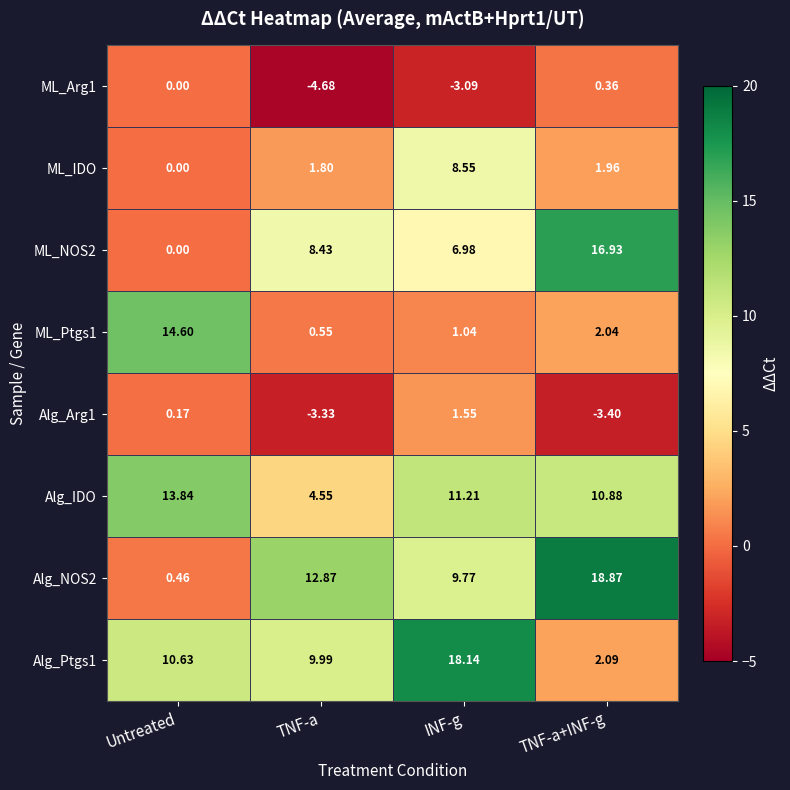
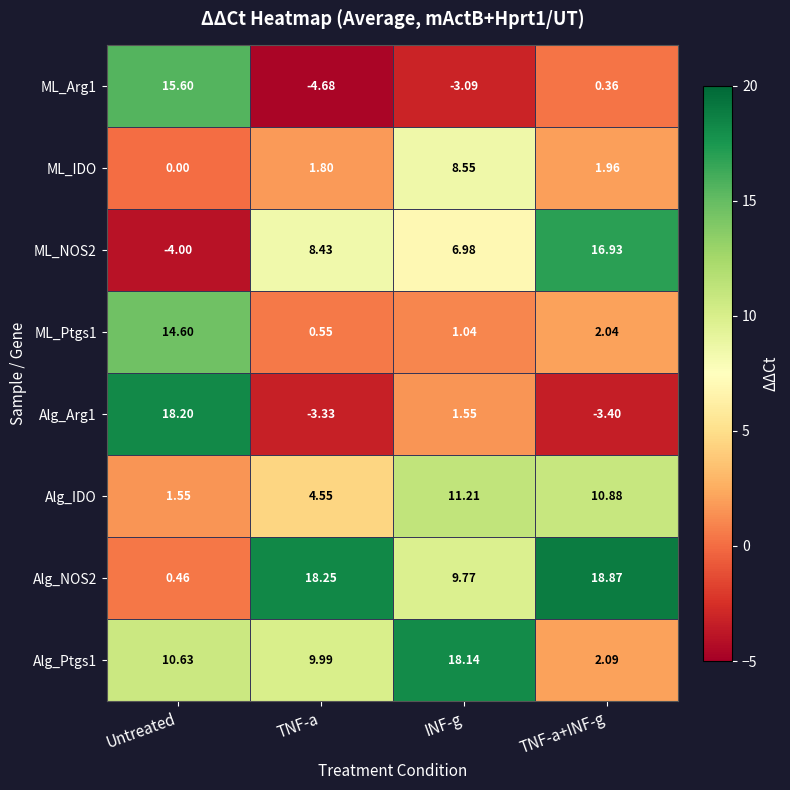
  {
    "ML_Arg1": {
-     "Untreated": 0.00,
+     "Untreated": 15.60,
      "TNF-a": -4.68,
      "INF-g": -3.09,
      "TNF-a+INF-g": 0.36
    },
    "ML_IDO": {
      "Untreated": 0.00,
      "TNF-a": 1.80,
      "INF-g": 8.55,
      "TNF-a+INF-g": 1.96
    },
    "ML_NOS2": {
-     "Untreated": 0.00,
+     "Untreated": -4.00,
      "TNF-a": 8.43,
      "INF-g": 6.98,
      "TNF-a+INF-g": 16.93
    },
    "ML_Ptgs1": {
      "Untreated": 14.60,
      "TNF-a": 0.55,
      "INF-g": 1.04,
      "TNF-a+INF-g": 2.04
    },
    "Alg_Arg1": {
-     "Untreated": 0.17,
+     "Untreated": 18.20,
      "TNF-a": -3.33,
      "INF-g": 1.55,
      "TNF-a+INF-g": -3.40
    },
    "Alg_IDO": {
-     "Untreated": 13.84,
+     "Untreated": 1.55,
      "TNF-a": 4.55,
      "INF-g": 11.21,
      "TNF-a+INF-g": 10.88
    },
    "Alg_NOS2": {
      "Untreated": 0.46,
-     "TNF-a": 12.87,
+     "TNF-a": 18.25,
      "INF-g": 9.77,
      "TNF-a+INF-g": 18.87
    },
    "Alg_Ptgs1": {
      "Untreated": 10.63,
      "TNF-a": 9.99,
      "INF-g": 18.14,
      "TNF-a+INF-g": 2.09
    }
  }
